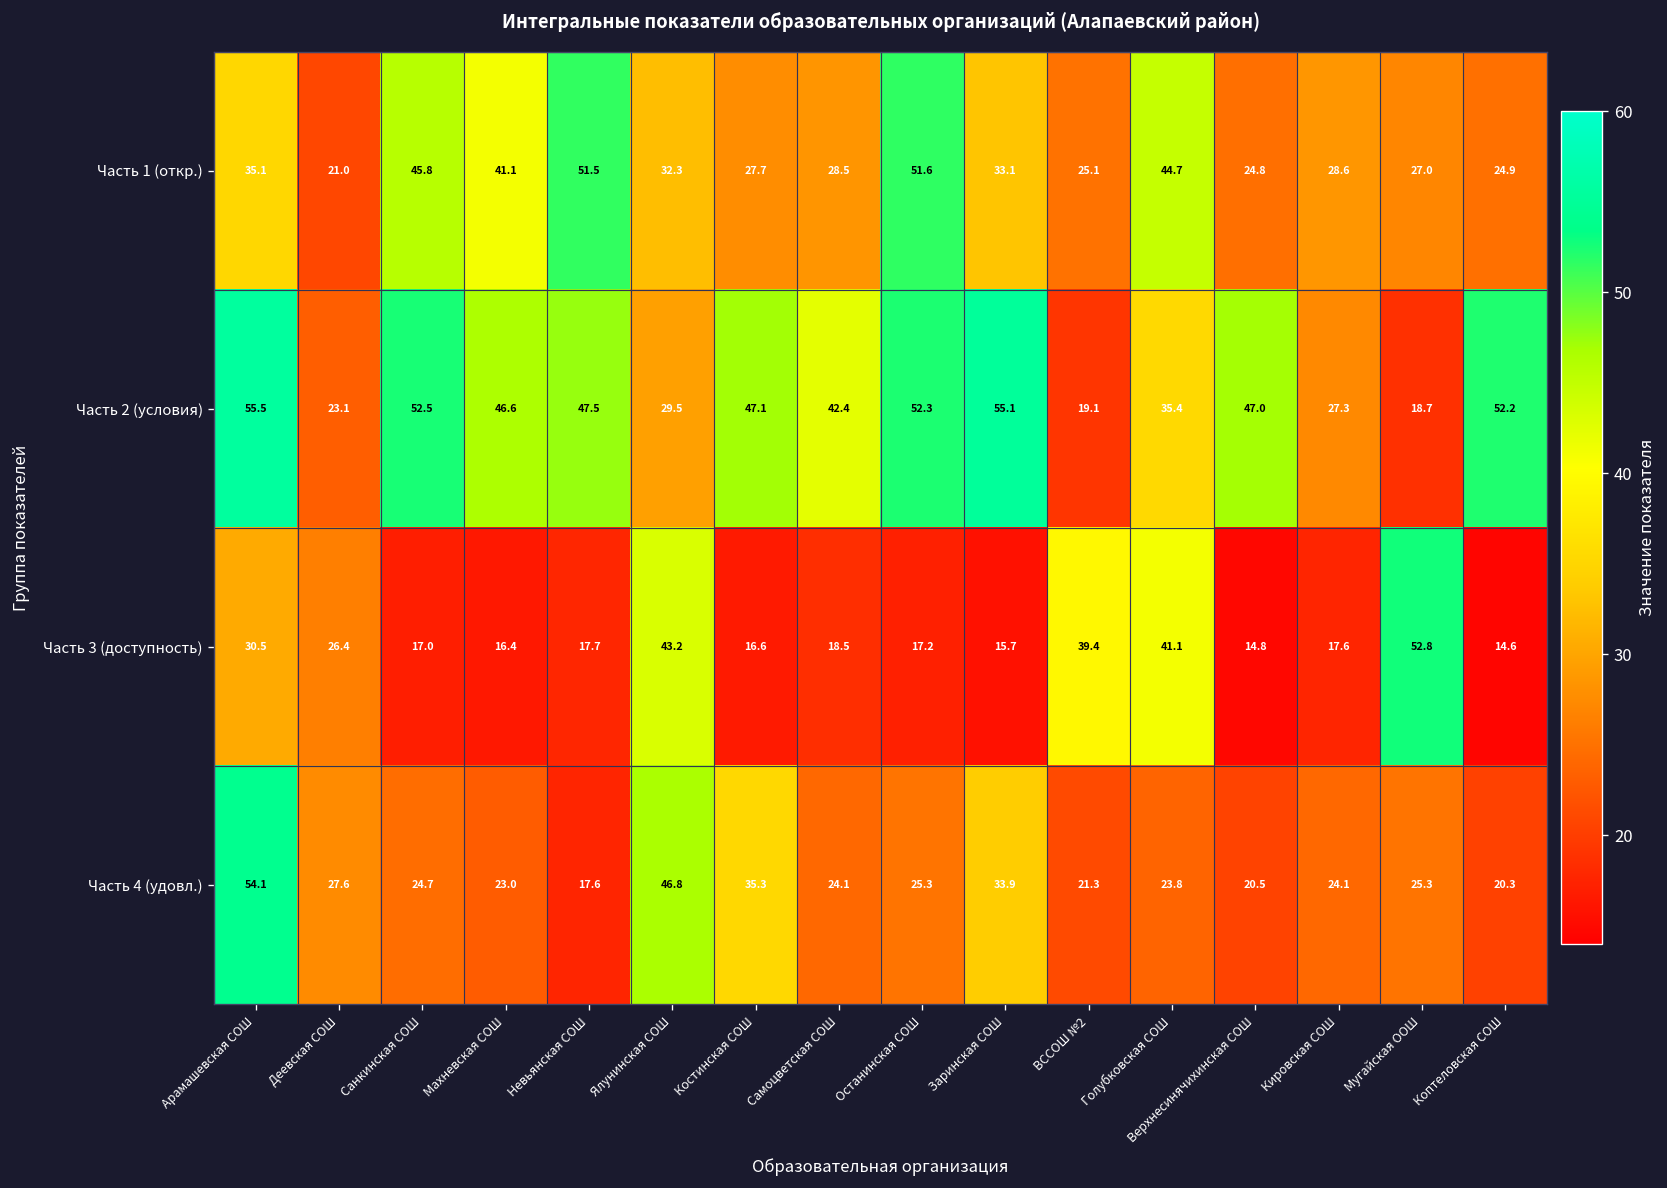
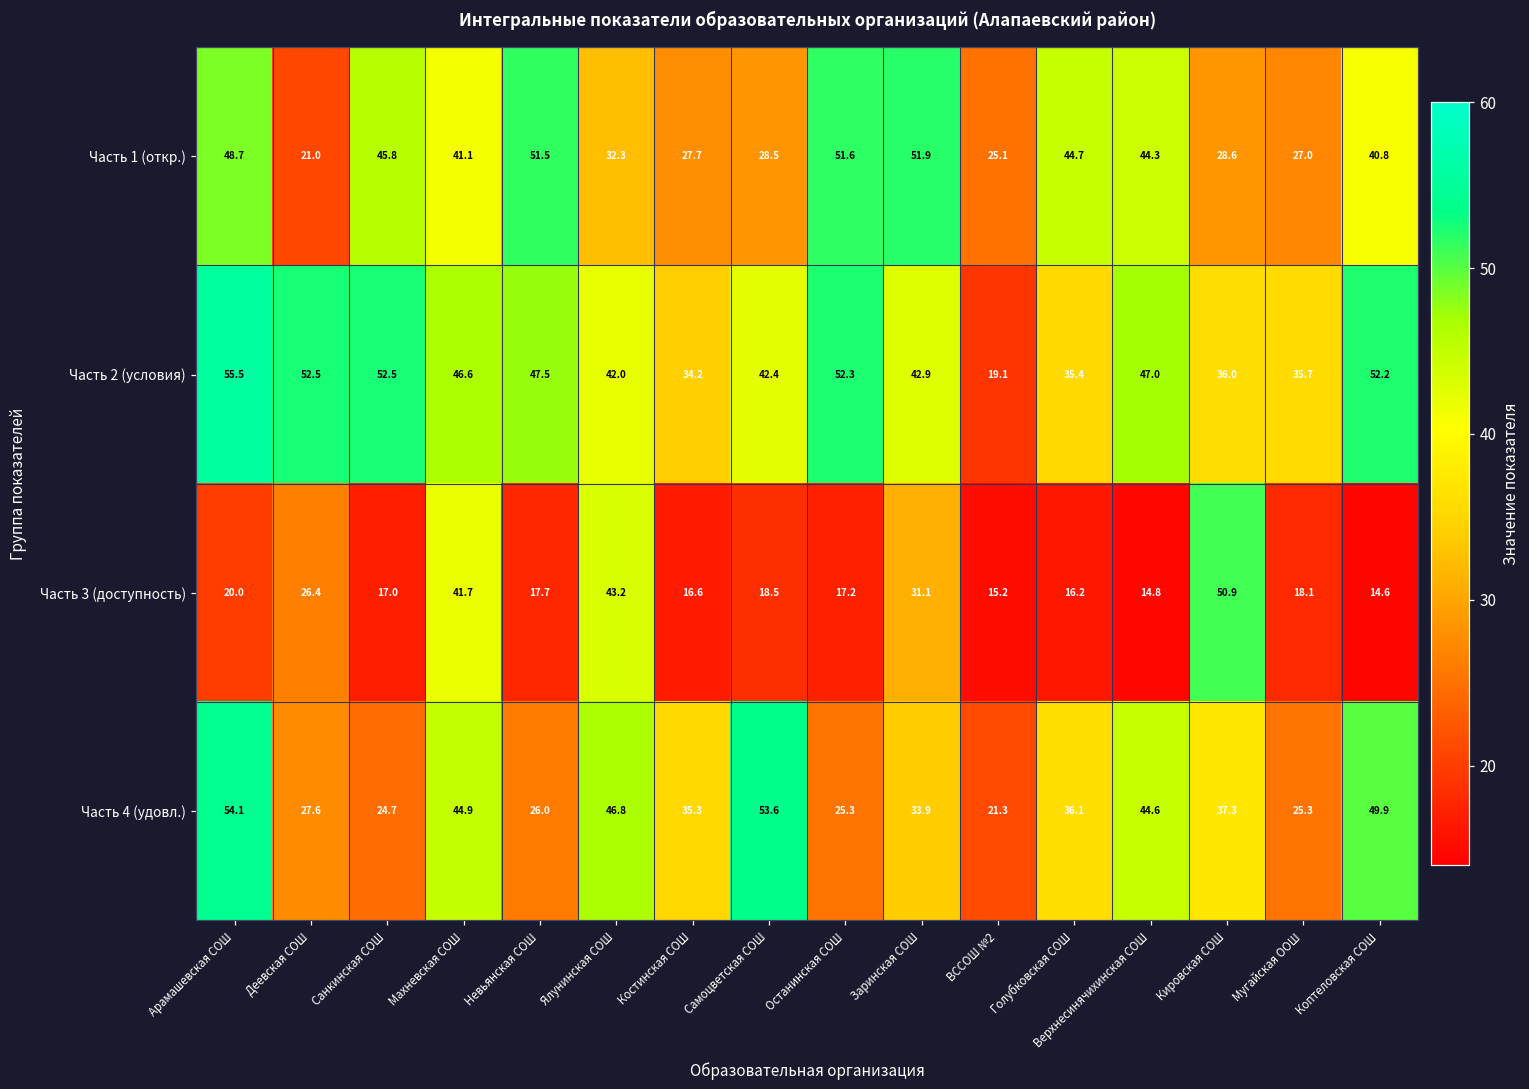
  {
    "Часть 1 (откр.)": {
-     "Арамашевская СОШ": 35.1,
+     "Арамашевская СОШ": 48.7,
      "Деевская СОШ": 21.0,
      "Санкинская СОШ": 45.8,
      "Махневская СОШ": 41.1,
      "Невьянская СОШ": 51.5,
      "Ялунинская СОШ": 32.3,
      "Костинская СОШ": 27.7,
      "Самоцветская СОШ": 28.5,
      "Останинская СОШ": 51.6,
-     "Заринская СОШ": 33.1,
+     "Заринская СОШ": 51.9,
      "ВССОШ №2": 25.1,
      "Голубковская СОШ": 44.7,
-     "Верхнесинячихинская СОШ": 24.8,
+     "Верхнесинячихинская СОШ": 44.3,
      "Кировская СОШ": 28.6,
      "Мугайская ООШ": 27.0,
-     "Коптеловская СОШ": 24.9
+     "Коптеловская СОШ": 40.8
    },
    "Часть 2 (условия)": {
      "Арамашевская СОШ": 55.5,
-     "Деевская СОШ": 23.1,
+     "Деевская СОШ": 52.5,
      "Санкинская СОШ": 52.5,
      "Махневская СОШ": 46.6,
      "Невьянская СОШ": 47.5,
-     "Ялунинская СОШ": 29.5,
-     "Костинская СОШ": 47.1,
+     "Ялунинская СОШ": 42.0,
+     "Костинская СОШ": 34.2,
      "Самоцветская СОШ": 42.4,
      "Останинская СОШ": 52.3,
-     "Заринская СОШ": 55.1,
+     "Заринская СОШ": 42.9,
      "ВССОШ №2": 19.1,
      "Голубковская СОШ": 35.4,
      "Верхнесинячихинская СОШ": 47.0,
-     "Кировская СОШ": 27.3,
-     "Мугайская ООШ": 18.7,
+     "Кировская СОШ": 36.0,
+     "Мугайская ООШ": 35.7,
      "Коптеловская СОШ": 52.2
    },
    "Часть 3 (доступность)": {
-     "Арамашевская СОШ": 30.5,
+     "Арамашевская СОШ": 20.0,
      "Деевская СОШ": 26.4,
      "Санкинская СОШ": 17.0,
-     "Махневская СОШ": 16.4,
+     "Махневская СОШ": 41.7,
      "Невьянская СОШ": 17.7,
      "Ялунинская СОШ": 43.2,
      "Костинская СОШ": 16.6,
      "Самоцветская СОШ": 18.5,
      "Останинская СОШ": 17.2,
-     "Заринская СОШ": 15.7,
-     "ВССОШ №2": 39.4,
-     "Голубковская СОШ": 41.1,
+     "Заринская СОШ": 31.1,
+     "ВССОШ №2": 15.2,
+     "Голубковская СОШ": 16.2,
      "Верхнесинячихинская СОШ": 14.8,
-     "Кировская СОШ": 17.6,
-     "Мугайская ООШ": 52.8,
+     "Кировская СОШ": 50.9,
+     "Мугайская ООШ": 18.1,
      "Коптеловская СОШ": 14.6
    },
    "Часть 4 (удовл.)": {
      "Арамашевская СОШ": 54.1,
      "Деевская СОШ": 27.6,
      "Санкинская СОШ": 24.7,
-     "Махневская СОШ": 23.0,
-     "Невьянская СОШ": 17.6,
+     "Махневская СОШ": 44.9,
+     "Невьянская СОШ": 26.0,
      "Ялунинская СОШ": 46.8,
      "Костинская СОШ": 35.3,
-     "Самоцветская СОШ": 24.1,
+     "Самоцветская СОШ": 53.6,
      "Останинская СОШ": 25.3,
      "Заринская СОШ": 33.9,
      "ВССОШ №2": 21.3,
-     "Голубковская СОШ": 23.8,
-     "Верхнесинячихинская СОШ": 20.5,
-     "Кировская СОШ": 24.1,
+     "Голубковская СОШ": 36.1,
+     "Верхнесинячихинская СОШ": 44.6,
+     "Кировская СОШ": 37.3,
      "Мугайская ООШ": 25.3,
-     "Коптеловская СОШ": 20.3
+     "Коптеловская СОШ": 49.9
    }
  }
